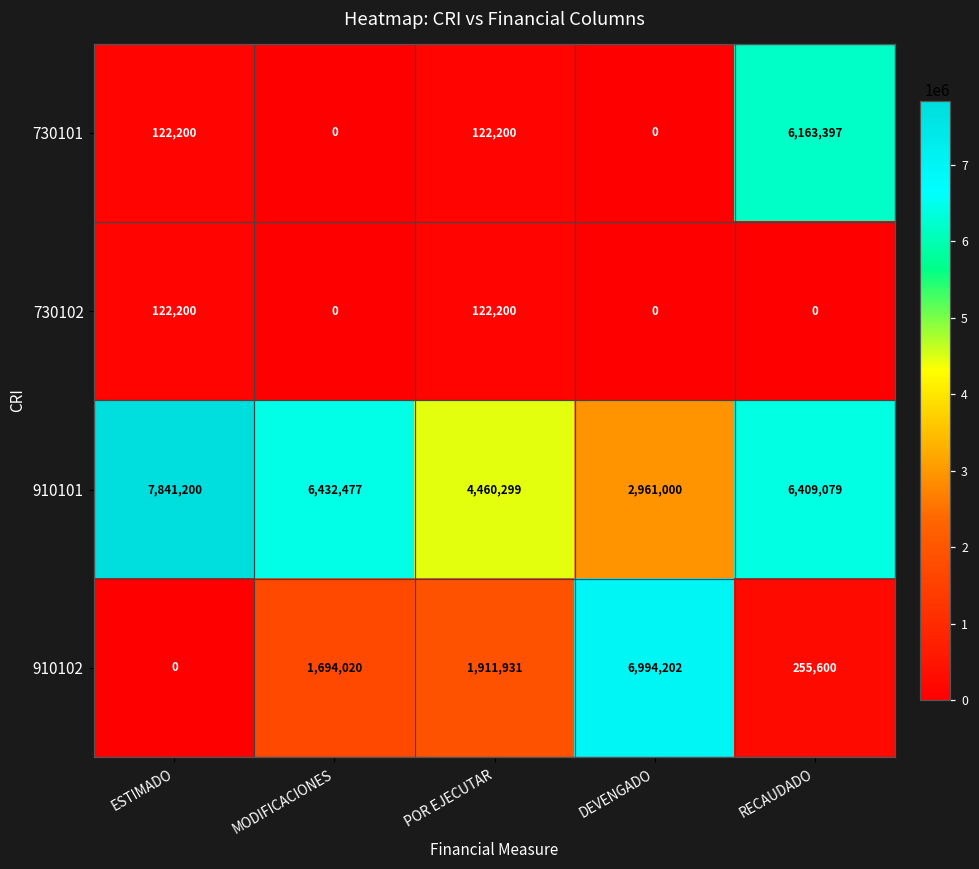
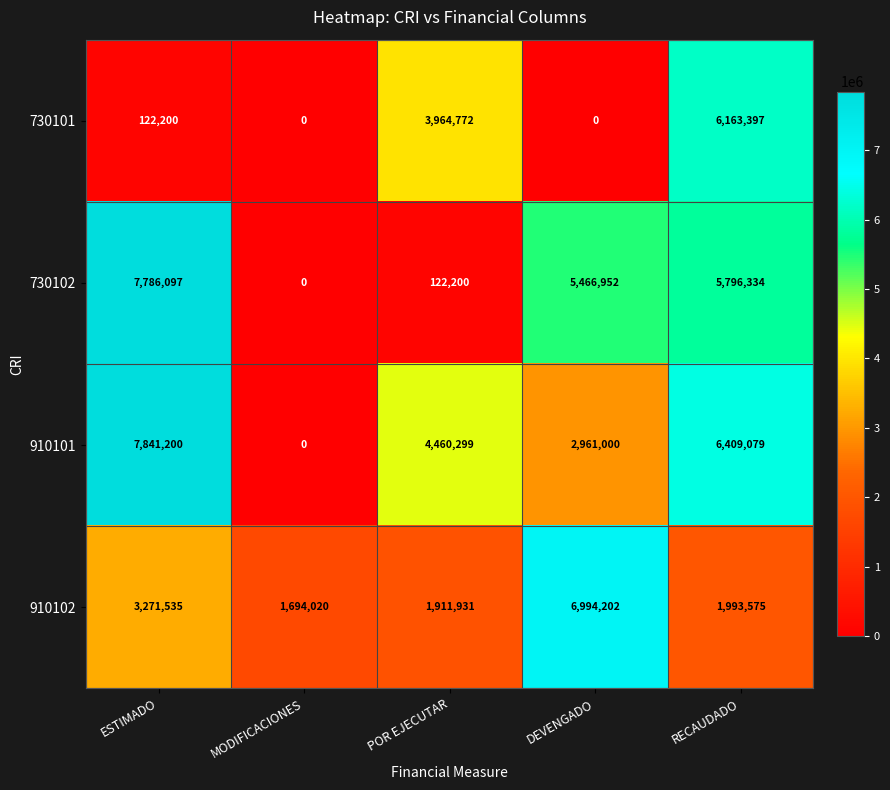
  {
    "730101": {
      "ESTIMADO": "122,200",
      "MODIFICACIONES": "0",
-     "POR EJECUTAR": "122,200",
+     "POR EJECUTAR": "3,964,772",
      "DEVENGADO": "0",
      "RECAUDADO": "6,163,397"
    },
    "730102": {
-     "ESTIMADO": "122,200",
+     "ESTIMADO": "7,786,097",
      "MODIFICACIONES": "0",
      "POR EJECUTAR": "122,200",
-     "DEVENGADO": "0",
-     "RECAUDADO": "0"
+     "DEVENGADO": "5,466,952",
+     "RECAUDADO": "5,796,334"
    },
    "910101": {
      "ESTIMADO": "7,841,200",
-     "MODIFICACIONES": "6,432,477",
+     "MODIFICACIONES": "0",
      "POR EJECUTAR": "4,460,299",
      "DEVENGADO": "2,961,000",
      "RECAUDADO": "6,409,079"
    },
    "910102": {
-     "ESTIMADO": "0",
+     "ESTIMADO": "3,271,535",
      "MODIFICACIONES": "1,694,020",
      "POR EJECUTAR": "1,911,931",
      "DEVENGADO": "6,994,202",
-     "RECAUDADO": "255,600"
+     "RECAUDADO": "1,993,575"
    }
  }
